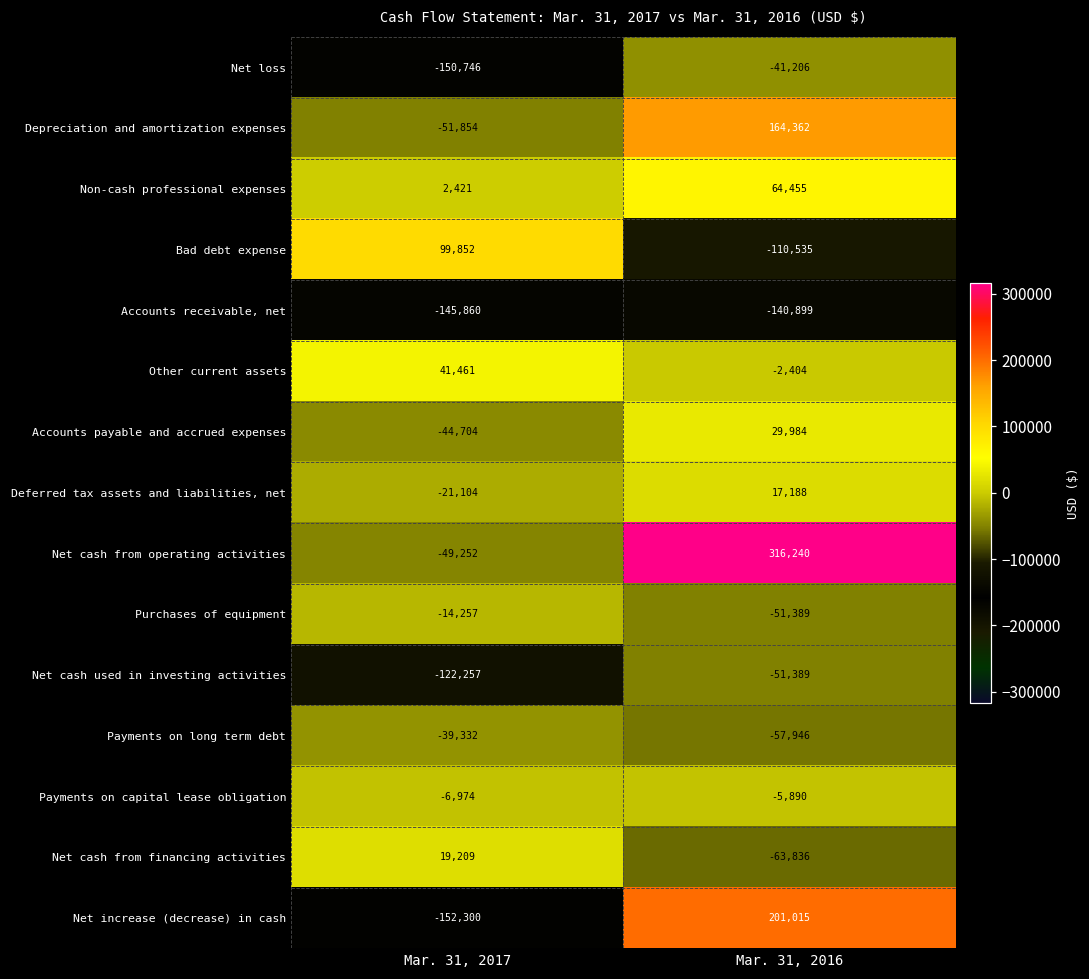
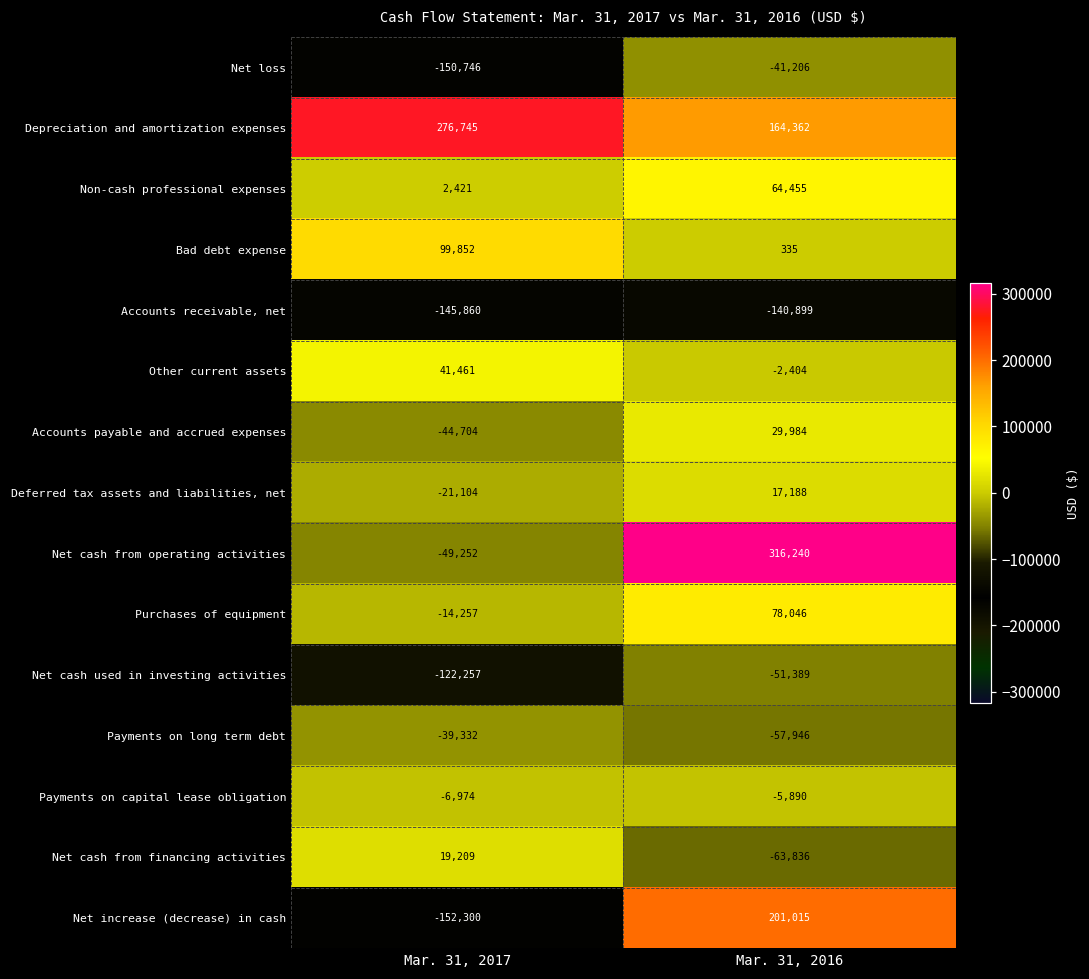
  {
    "Net loss": {
      "Mar. 31, 2017": "-150,746",
      "Mar. 31, 2016": "-41,206"
    },
    "Depreciation and amortization expenses": {
-     "Mar. 31, 2017": "-51,854",
+     "Mar. 31, 2017": "276,745",
      "Mar. 31, 2016": "164,362"
    },
    "Non-cash professional expenses": {
      "Mar. 31, 2017": "2,421",
      "Mar. 31, 2016": "64,455"
    },
    "Bad debt expense": {
      "Mar. 31, 2017": "99,852",
-     "Mar. 31, 2016": "-110,535"
+     "Mar. 31, 2016": "335"
    },
    "Accounts receivable, net": {
      "Mar. 31, 2017": "-145,860",
      "Mar. 31, 2016": "-140,899"
    },
    "Other current assets": {
      "Mar. 31, 2017": "41,461",
      "Mar. 31, 2016": "-2,404"
    },
    "Accounts payable and accrued expenses": {
      "Mar. 31, 2017": "-44,704",
      "Mar. 31, 2016": "29,984"
    },
    "Deferred tax assets and liabilities, net": {
      "Mar. 31, 2017": "-21,104",
      "Mar. 31, 2016": "17,188"
    },
    "Net cash from operating activities": {
      "Mar. 31, 2017": "-49,252",
      "Mar. 31, 2016": "316,240"
    },
    "Purchases of equipment": {
      "Mar. 31, 2017": "-14,257",
-     "Mar. 31, 2016": "-51,389"
+     "Mar. 31, 2016": "78,046"
    },
    "Net cash used in investing activities": {
      "Mar. 31, 2017": "-122,257",
      "Mar. 31, 2016": "-51,389"
    },
    "Payments on long term debt": {
      "Mar. 31, 2017": "-39,332",
      "Mar. 31, 2016": "-57,946"
    },
    "Payments on capital lease obligation": {
      "Mar. 31, 2017": "-6,974",
      "Mar. 31, 2016": "-5,890"
    },
    "Net cash from financing activities": {
      "Mar. 31, 2017": "19,209",
      "Mar. 31, 2016": "-63,836"
    },
    "Net increase (decrease) in cash": {
      "Mar. 31, 2017": "-152,300",
      "Mar. 31, 2016": "201,015"
    }
  }
